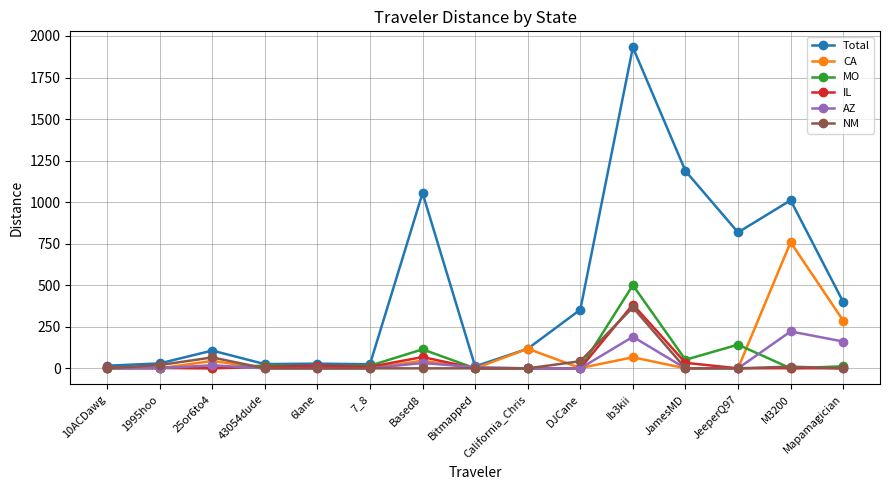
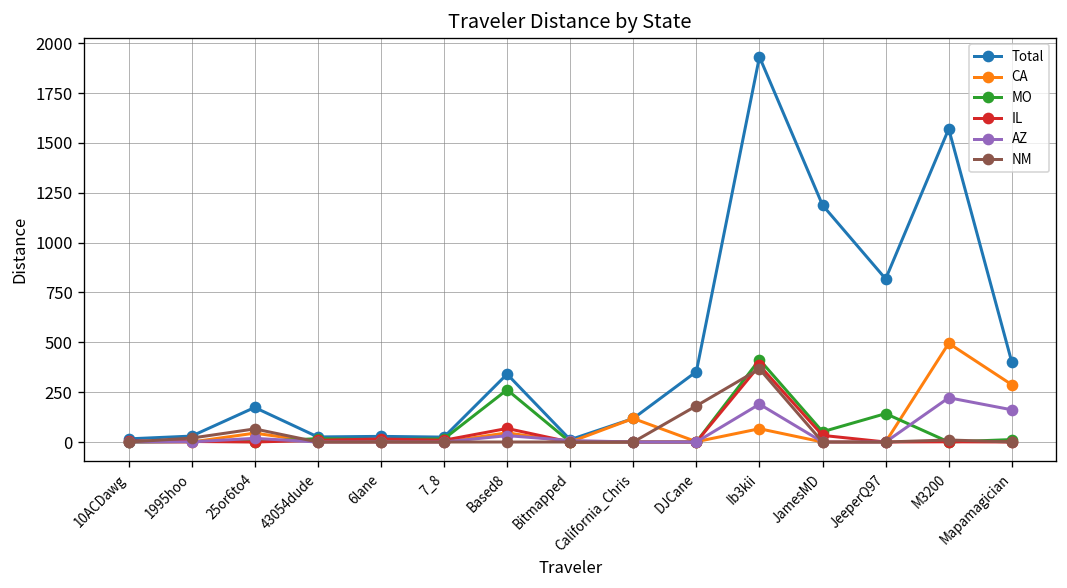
  {
    "Total": {
-     "25or6to4": 110,
-     "Based8": 1050,
+     "25or6to4": 170,
+     "Based8": 340,
      "DJCane": 350,
      "Ib3kii": 1930,
      "JamesMD": 1190,
      "JeeperQ97": 820,
-     "M3200": 1010,
+     "M3200": 1570,
      "Mapamagician": 400
    },
    "CA": {
      "25or6to4": 40,
      "Ib3kii": 70,
-     "M3200": 760,
+     "M3200": 500,
      "Mapamagician": 290
    },
    "MO": {
-     "Based8": 110,
-     "Ib3kii": 500,
+     "Based8": 260,
+     "Ib3kii": 410,
      "JamesMD": 50,
      "JeeperQ97": 140
    },
    "IL": {
      "Based8": 70,
      "Ib3kii": 380,
      "JamesMD": 30
    },
    "AZ": {
      "25or6to4": 20,
      "Ib3kii": 190,
      "M3200": 220,
      "Mapamagician": 160
    },
    "NM": {
      "25or6to4": 70,
      "Based8": 0,
-     "DJCane": 40,
+     "DJCane": 180,
      "Ib3kii": 370
    }
  }
